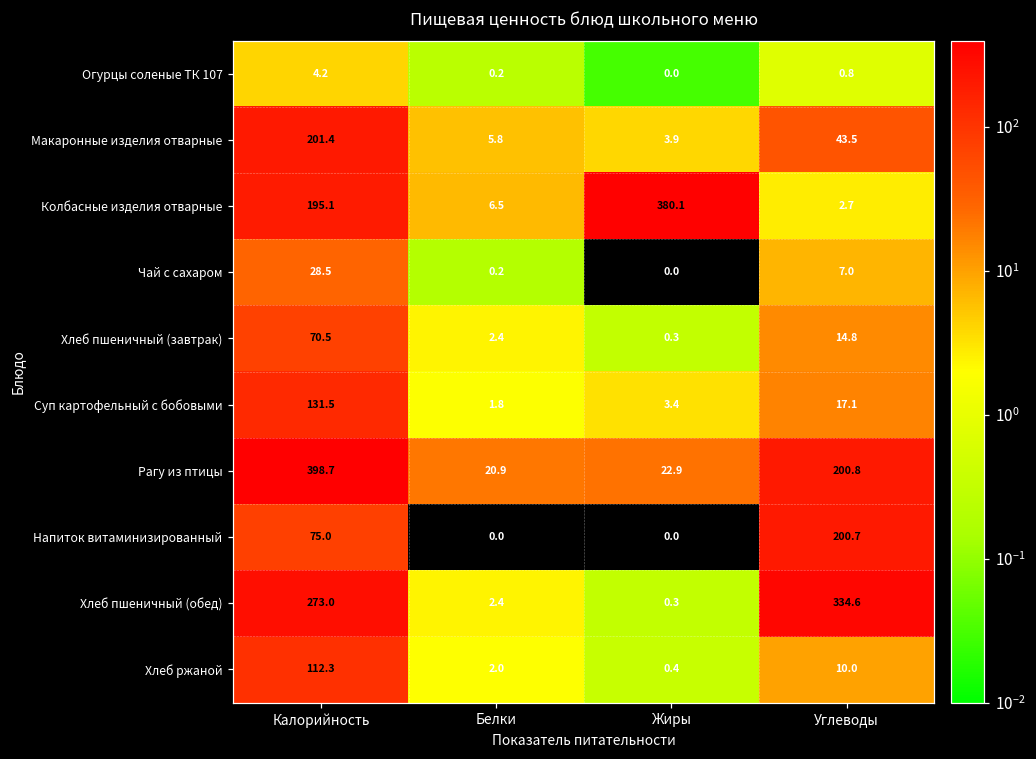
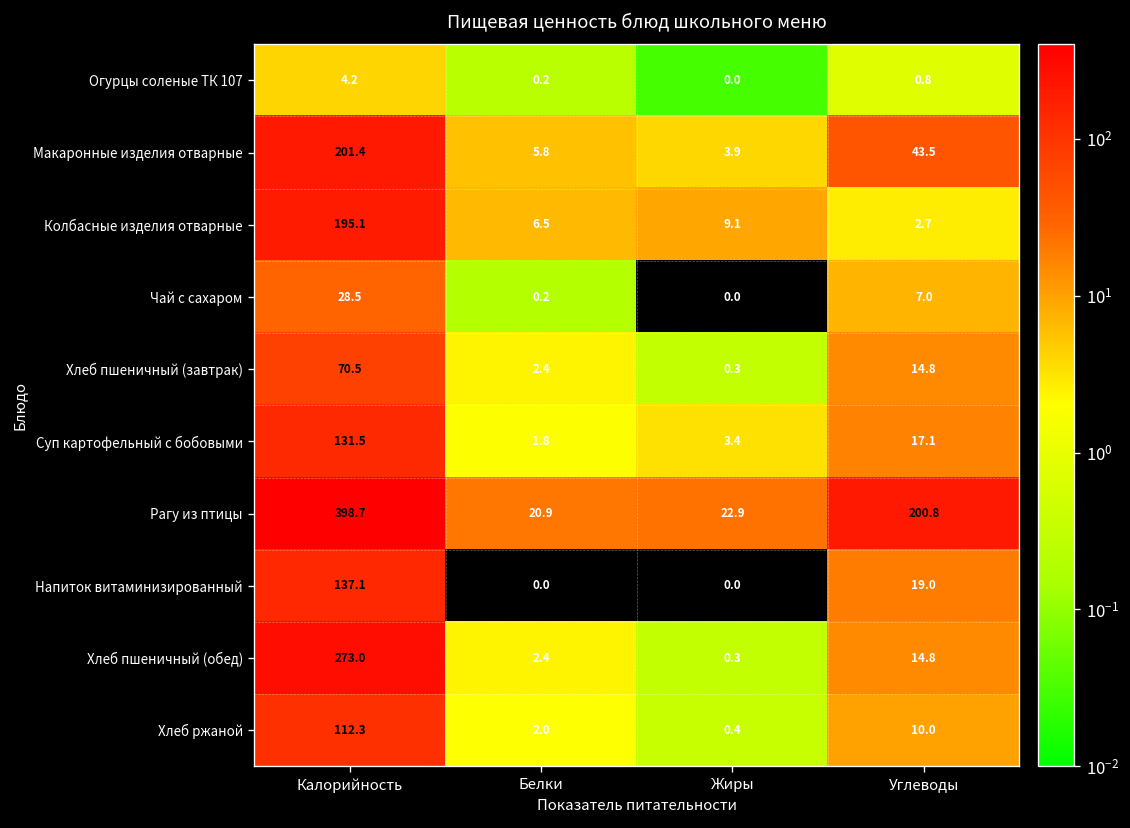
  {
    "Огурцы соленые ТК 107": {
      "Калорийность": 4.2,
      "Белки": 0.2,
      "Жиры": 0.0,
      "Углеводы": 0.8
    },
    "Макаронные изделия отварные": {
      "Калорийность": 201.4,
      "Белки": 5.8,
      "Жиры": 3.9,
      "Углеводы": 43.5
    },
    "Колбасные изделия отварные": {
      "Калорийность": 195.1,
      "Белки": 6.5,
-     "Жиры": 380.1,
+     "Жиры": 9.1,
      "Углеводы": 2.7
    },
    "Чай с сахаром": {
      "Калорийность": 28.5,
      "Белки": 0.2,
      "Жиры": 0.0,
      "Углеводы": 7.0
    },
    "Хлеб пшеничный (завтрак)": {
      "Калорийность": 70.5,
      "Белки": 2.4,
      "Жиры": 0.3,
      "Углеводы": 14.8
    },
    "Суп картофельный с бобовыми": {
      "Калорийность": 131.5,
      "Белки": 1.8,
      "Жиры": 3.4,
      "Углеводы": 17.1
    },
    "Рагу из птицы": {
      "Калорийность": 398.7,
      "Белки": 20.9,
      "Жиры": 22.9,
      "Углеводы": 200.8
    },
    "Напиток витаминизированный": {
-     "Калорийность": 75.0,
+     "Калорийность": 137.1,
      "Белки": 0.0,
      "Жиры": 0.0,
-     "Углеводы": 200.7
+     "Углеводы": 19.0
    },
    "Хлеб пшеничный (обед)": {
      "Калорийность": 273.0,
      "Белки": 2.4,
      "Жиры": 0.3,
-     "Углеводы": 334.6
+     "Углеводы": 14.8
    },
    "Хлеб ржаной": {
      "Калорийность": 112.3,
      "Белки": 2.0,
      "Жиры": 0.4,
      "Углеводы": 10.0
    }
  }
